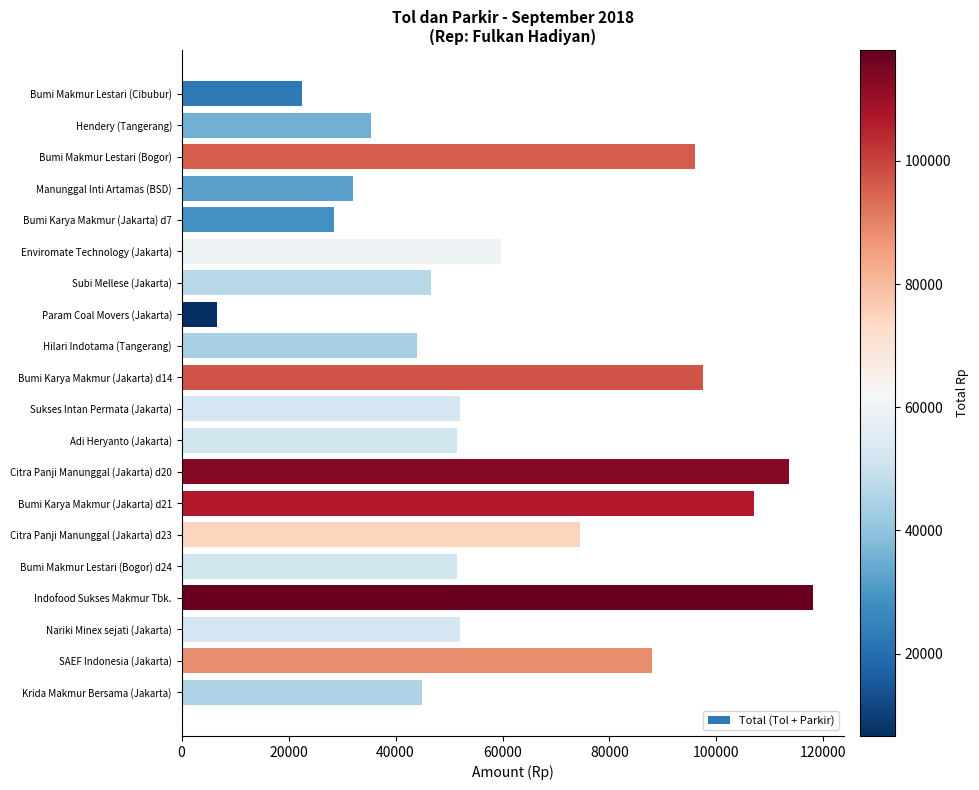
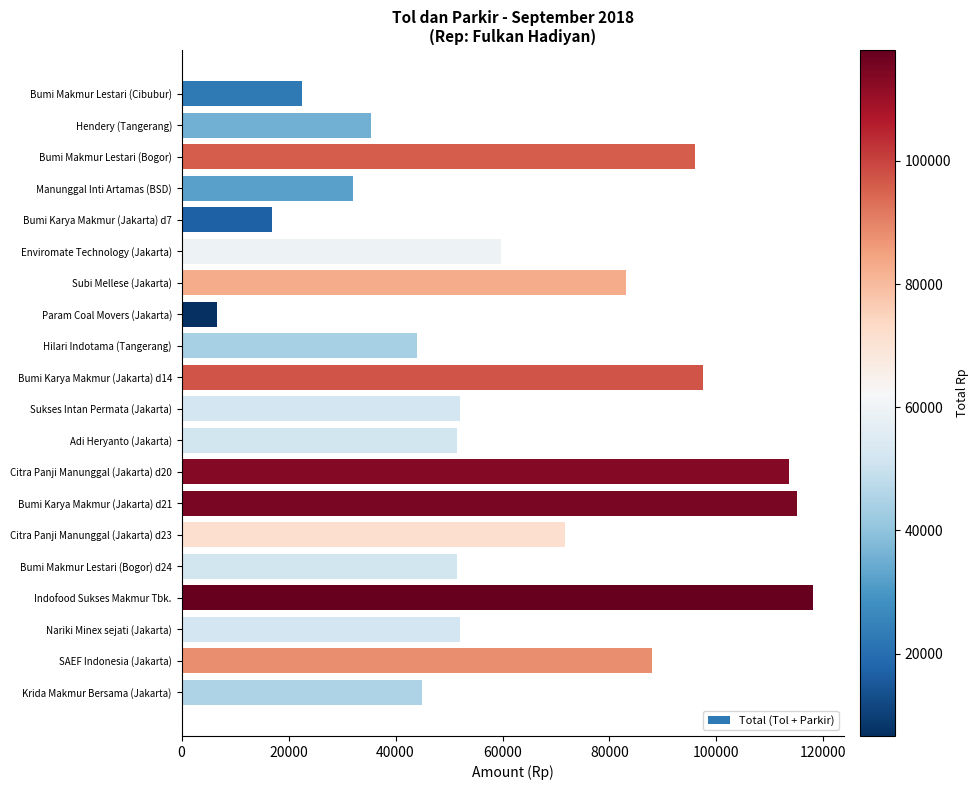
  {
    "Bumi Makmur Lestari (Cibubur)": 23000,
    "Hendery (Tangerang)": 35000,
    "Bumi Makmur Lestari (Bogor)": 96000,
    "Manunggal Inti Artamas (BSD)": 32000,
-   "Bumi Karya Makmur (Jakarta) d7": 29000,
+   "Bumi Karya Makmur (Jakarta) d7": 17000,
    "Enviromate Technology (Jakarta)": 60000,
-   "Subi Mellese (Jakarta)": 47000,
+   "Subi Mellese (Jakarta)": 83000,
    "Param Coal Movers (Jakarta)": 7000,
    "Hilari Indotama (Tangerang)": 44000,
    "Bumi Karya Makmur (Jakarta) d14": 98000,
    "Sukses Intan Permata (Jakarta)": 52000,
    "Adi Heryanto (Jakarta)": 52000,
    "Citra Panji Manunggal (Jakarta) d20": 114000,
-   "Bumi Karya Makmur (Jakarta) d21": 107000,
-   "Citra Panji Manunggal (Jakarta) d23": 75000,
+   "Bumi Karya Makmur (Jakarta) d21": 115000,
+   "Citra Panji Manunggal (Jakarta) d23": 72000,
    "Bumi Makmur Lestari (Bogor) d24": 52000,
    "Indofood Sukses Makmur Tbk.": 118000,
    "Nariki Minex sejati (Jakarta)": 52000,
    "SAEF Indonesia (Jakarta)": 88000,
    "Krida Makmur Bersama (Jakarta)": 45000
  }
